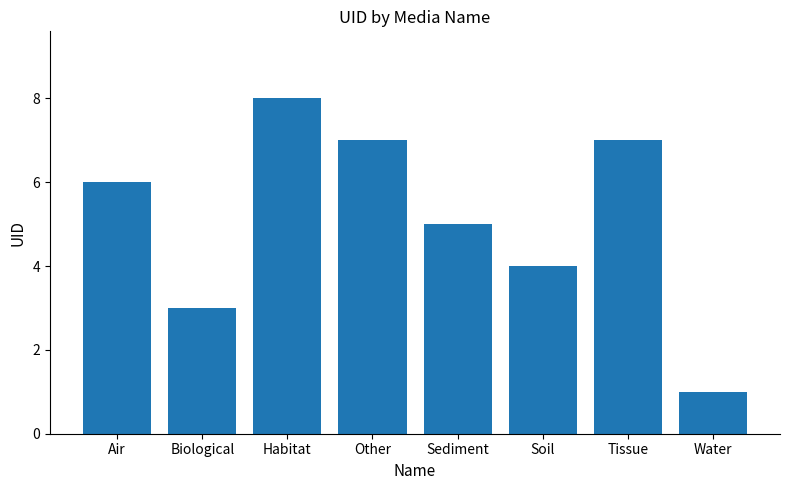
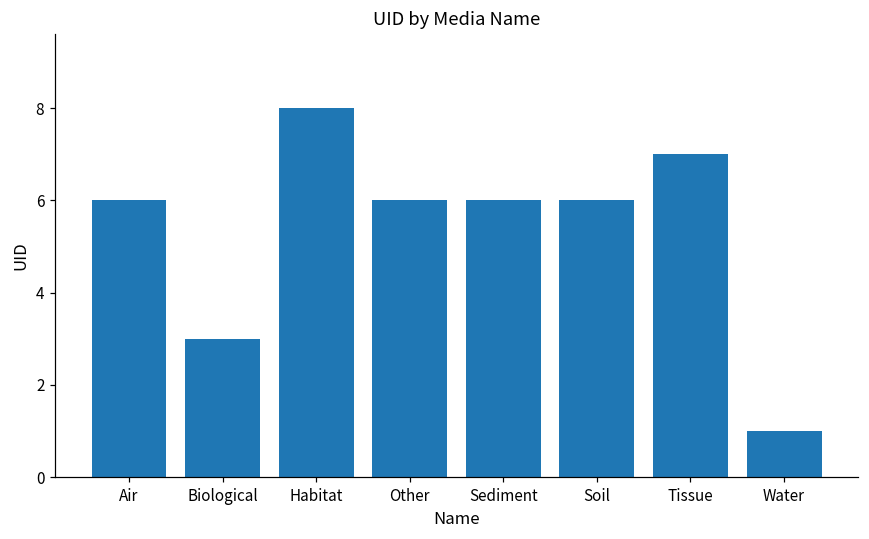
  {
    "Air": 6,
    "Biological": 3,
    "Habitat": 8,
-   "Other": 7,
-   "Sediment": 5,
-   "Soil": 4,
+   "Other": 6,
+   "Sediment": 6,
+   "Soil": 6,
    "Tissue": 7,
    "Water": 1
  }
